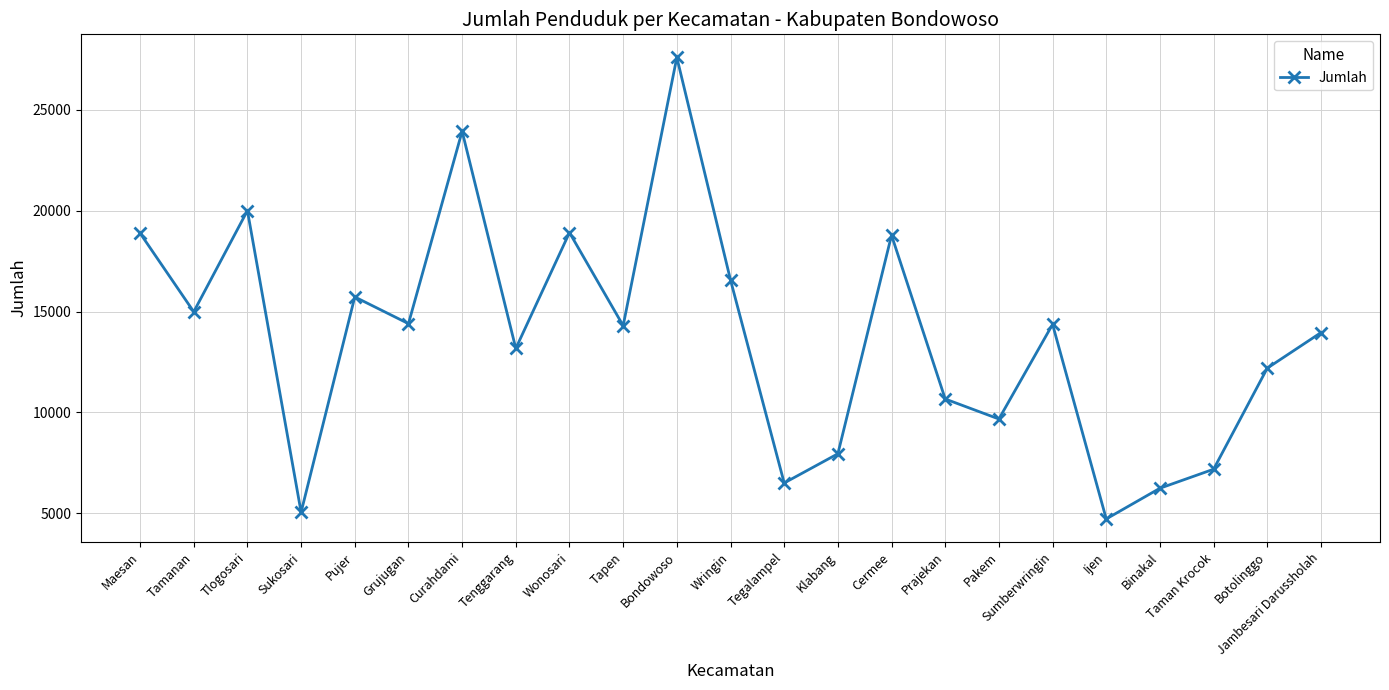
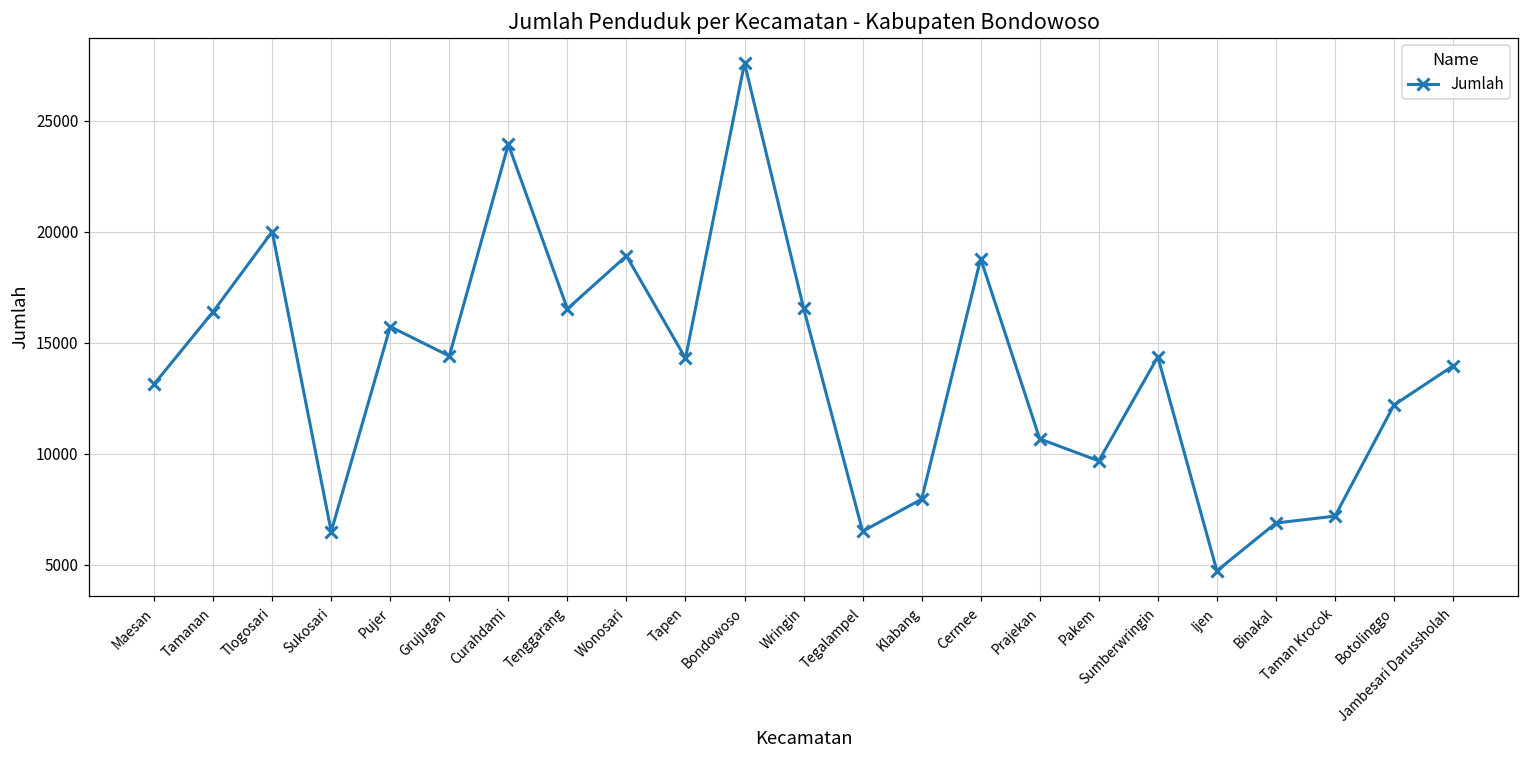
  {
-   "Maesan": 18900,
-   "Tamanan": 15000,
+   "Maesan": 13100,
+   "Tamanan": 16400,
    "Tlogosari": 20000,
-   "Sukosari": 5100,
+   "Sukosari": 6500,
    "Pujer": 15700,
    "Grujugan": 14400,
    "Curahdami": 23900,
-   "Tenggarang": 13200,
+   "Tenggarang": 16500,
    "Wonosari": 18900,
    "Tapen": 14300,
    "Bondowoso": 27600,
    "Wringin": 16600,
    "Tegalampel": 6500,
    "Klabang": 8000,
    "Cermee": 18800,
    "Prajekan": 10700,
    "Pakem": 9700,
    "Sumberwringin": 14400,
    "Ijen": 4700,
-   "Binakal": 6200,
+   "Binakal": 6900,
    "Taman Krocok": 7200,
    "Botolinggo": 12200,
    "Jambesari Darussholah": 14000
  }
